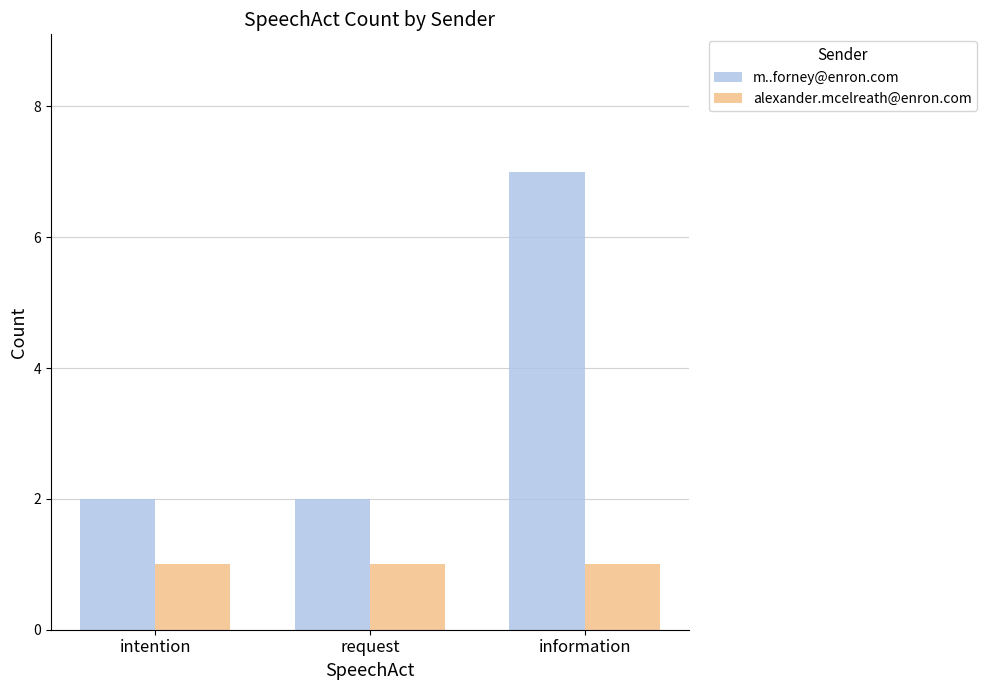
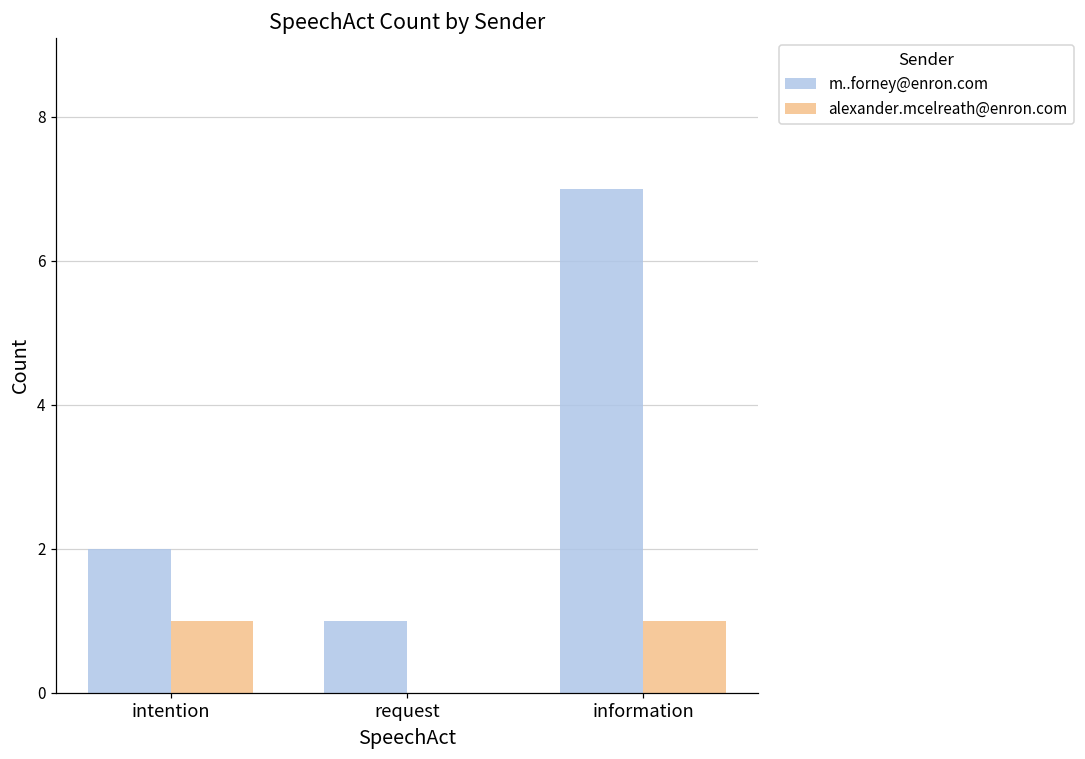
  {
    "m..forney@enron.com": {
      "intention": 2,
-     "request": 2,
+     "request": 1,
      "information": 7
    },
    "alexander.mcelreath@enron.com": {
      "intention": 1,
-     "request": 1,
+     "request": 0,
      "information": 1
    }
  }
